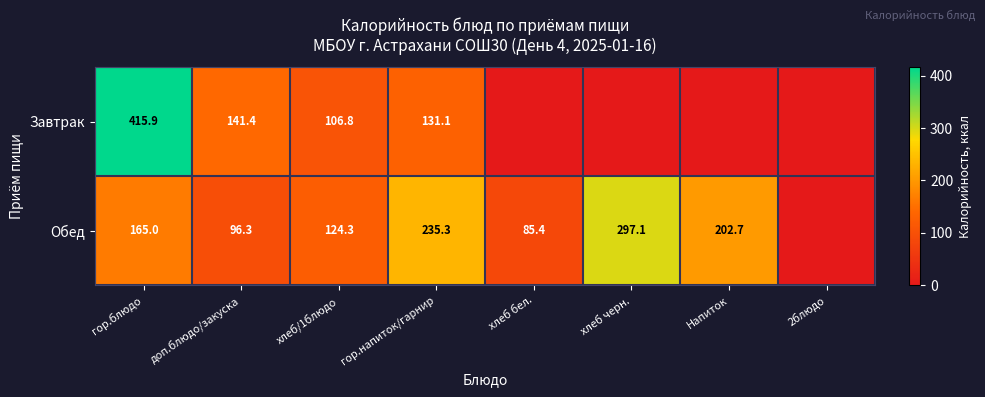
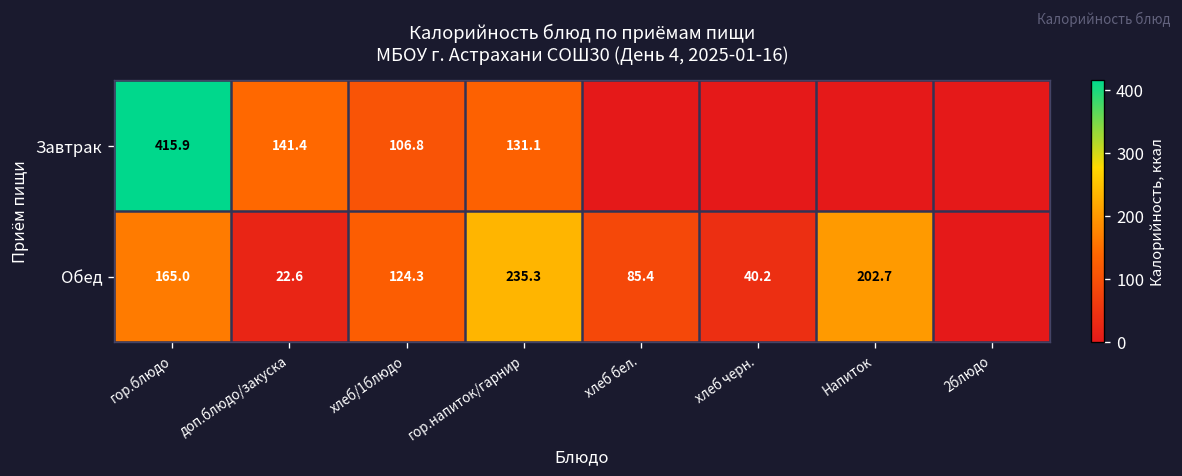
  {
    "Завтрак": {
      "гор.блюдо": 415.9,
      "доп.блюдо/закуска": 141.4,
      "хлеб/1блюдо": 106.8,
      "гор.напиток/гарнир": 131.1
    },
    "Обед": {
      "гор.блюдо": 165.0,
-     "доп.блюдо/закуска": 96.3,
+     "доп.блюдо/закуска": 22.6,
      "хлеб/1блюдо": 124.3,
      "гор.напиток/гарнир": 235.3,
      "хлеб бел.": 85.4,
-     "хлеб черн.": 297.1,
+     "хлеб черн.": 40.2,
      "Напиток": 202.7
    }
  }
